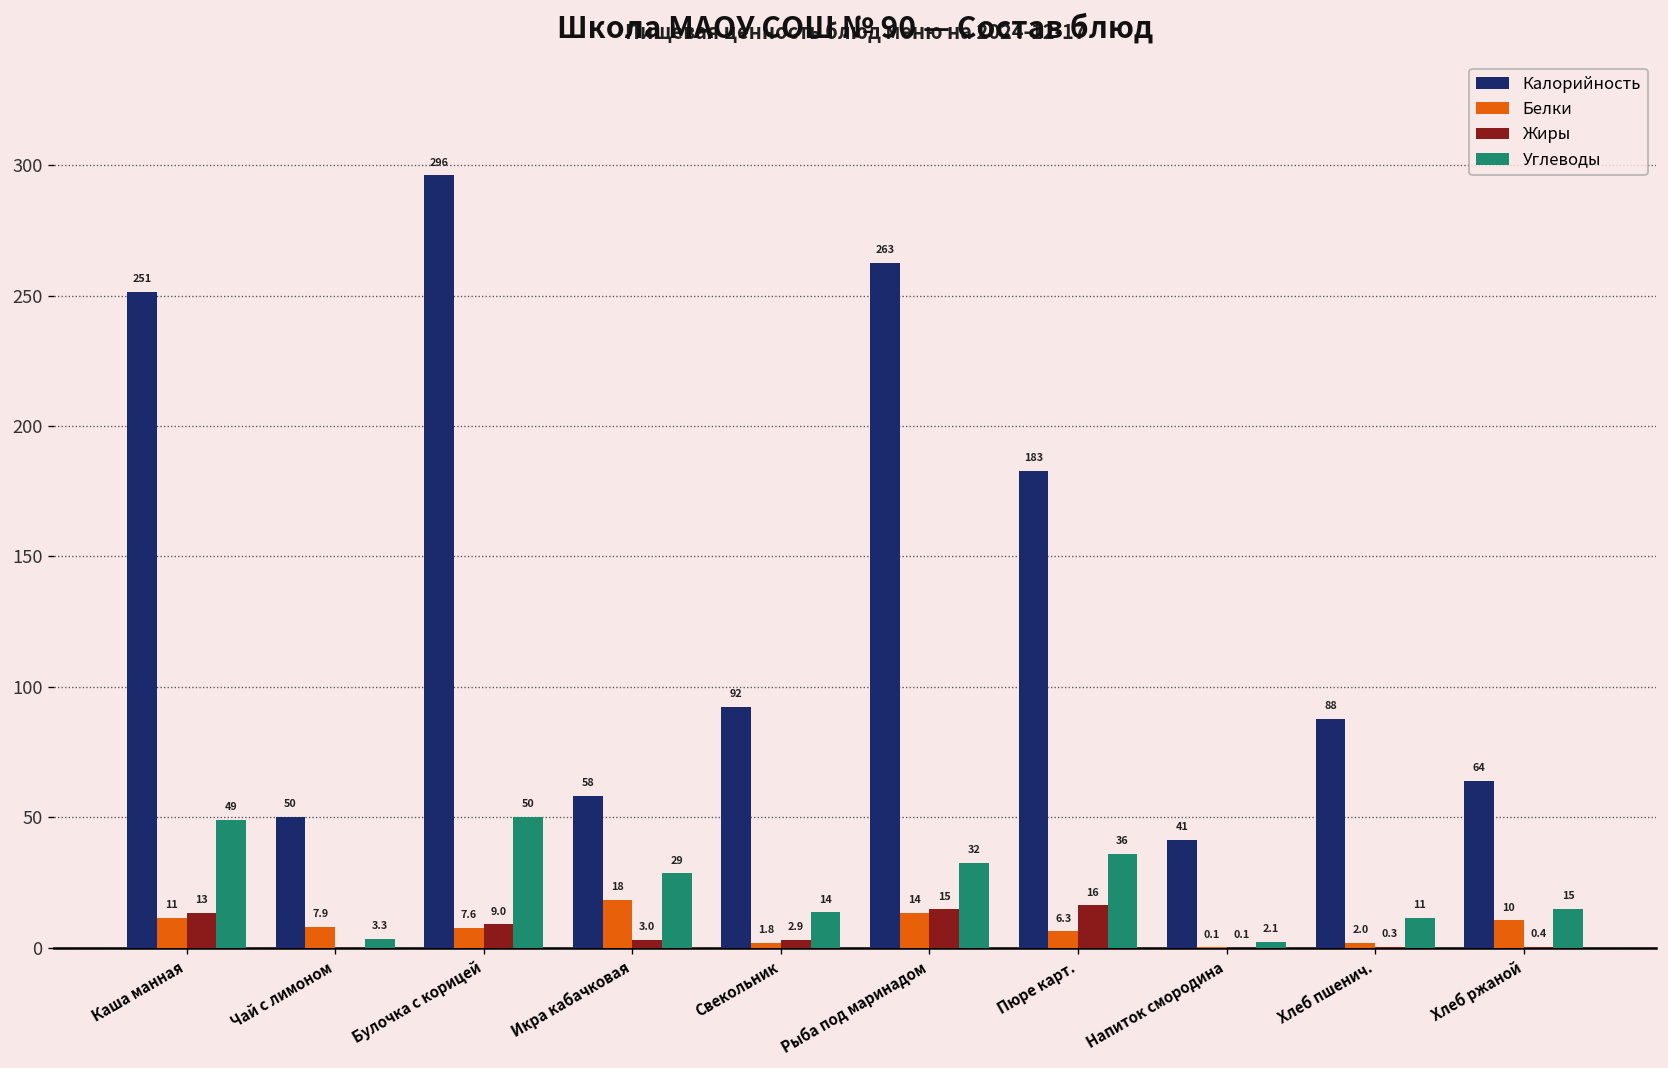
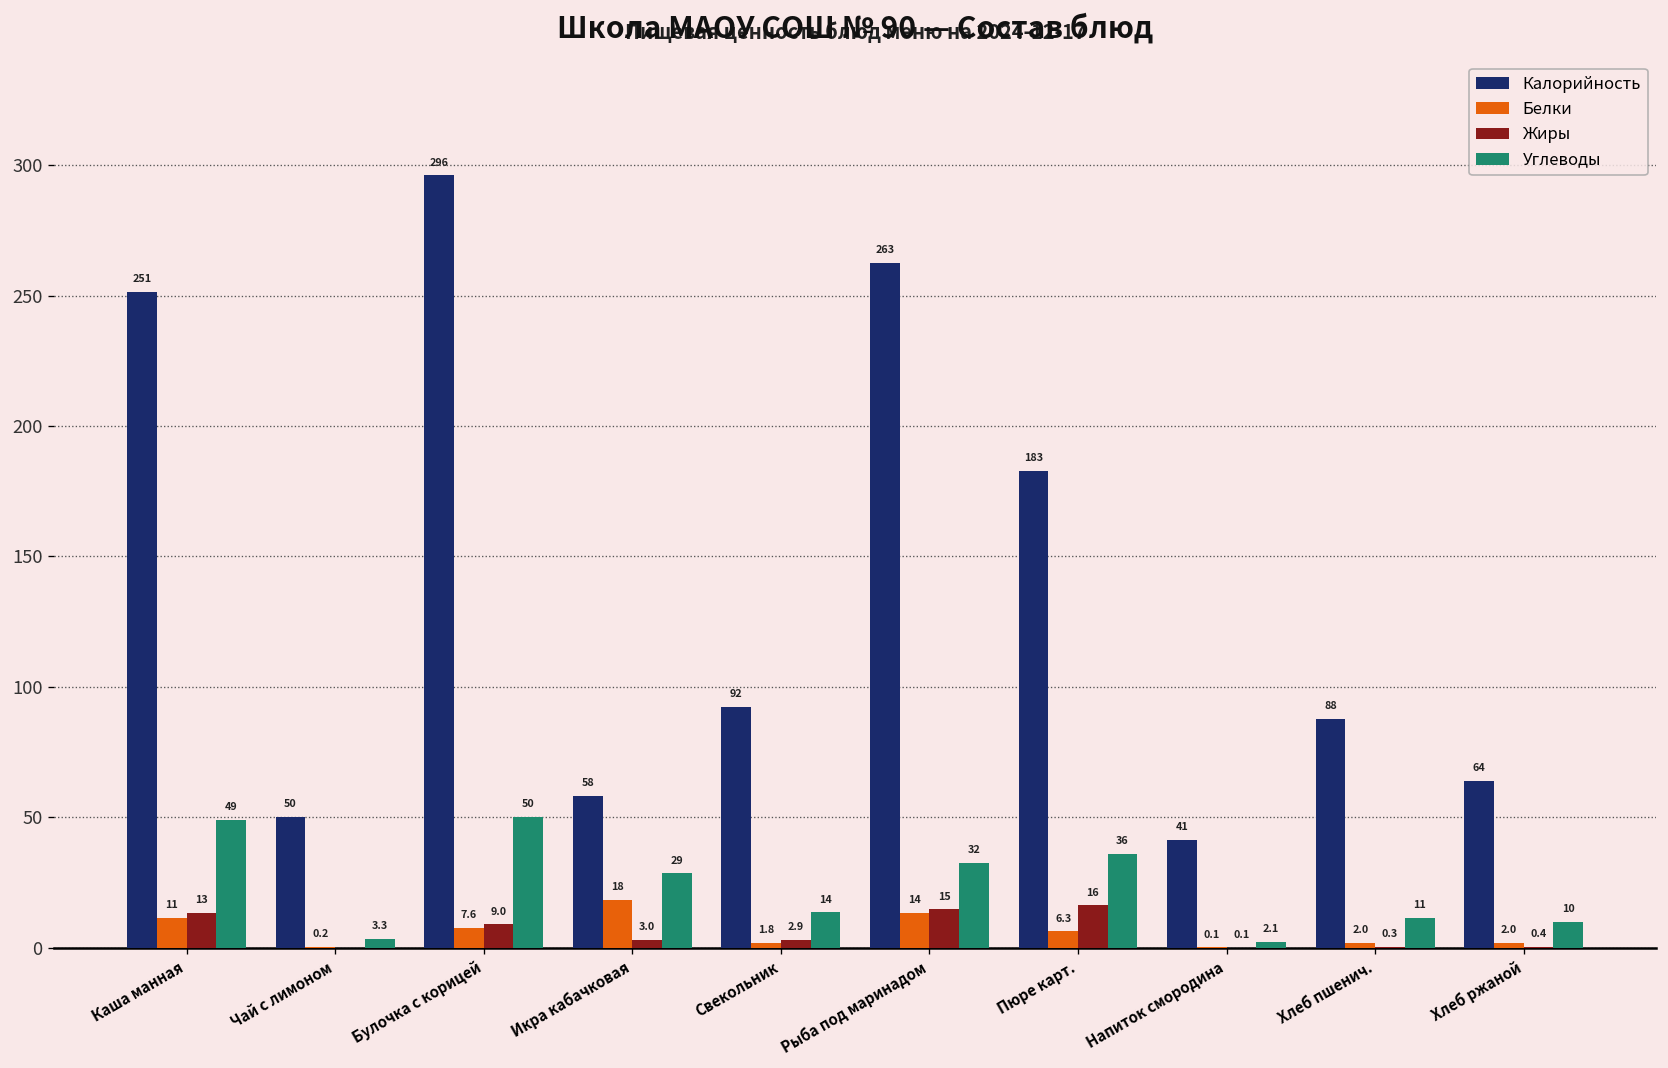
  {
    "Калорийность": {
      "Каша манная": 251,
      "Чай с лимоном": 50,
      "Булочка с корицей": 296,
      "Икра кабачковая": 58,
      "Свекольник": 92,
      "Рыба под маринадом": 263,
      "Пюре карт.": 183,
      "Напиток смородина": 41,
      "Хлеб пшенич.": 88,
      "Хлеб ржаной": 64
    },
    "Белки": {
      "Каша манная": 11,
-     "Чай с лимоном": 7.9,
+     "Чай с лимоном": 0.2,
      "Булочка с корицей": 7.6,
      "Икра кабачковая": 18,
      "Свекольник": 1.8,
      "Рыба под маринадом": 14,
      "Пюре карт.": 6.3,
      "Напиток смородина": 0.1,
      "Хлеб пшенич.": 2.0,
-     "Хлеб ржаной": 10
+     "Хлеб ржаной": 2.0
    },
    "Жиры": {
      "Каша манная": 13,
      "Булочка с корицей": 9.0,
      "Икра кабачковая": 3.0,
      "Свекольник": 2.9,
      "Рыба под маринадом": 15,
      "Пюре карт.": 16,
      "Напиток смородина": 0.1,
      "Хлеб пшенич.": 0.3,
      "Хлеб ржаной": 0.4
    },
    "Углеводы": {
      "Каша манная": 49,
      "Чай с лимоном": 3.3,
      "Булочка с корицей": 50,
      "Икра кабачковая": 29,
      "Свекольник": 14,
      "Рыба под маринадом": 32,
      "Пюре карт.": 36,
      "Напиток смородина": 2.1,
      "Хлеб пшенич.": 11,
-     "Хлеб ржаной": 15
+     "Хлеб ржаной": 10
    }
  }
